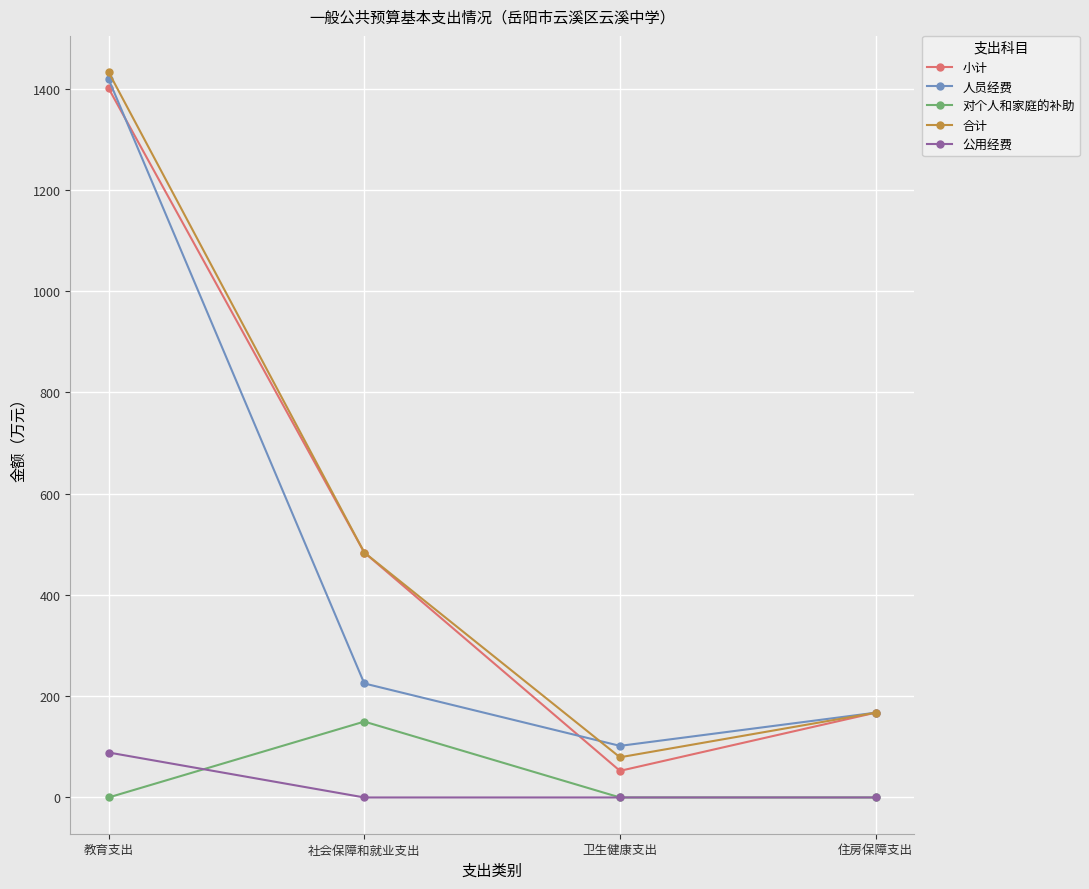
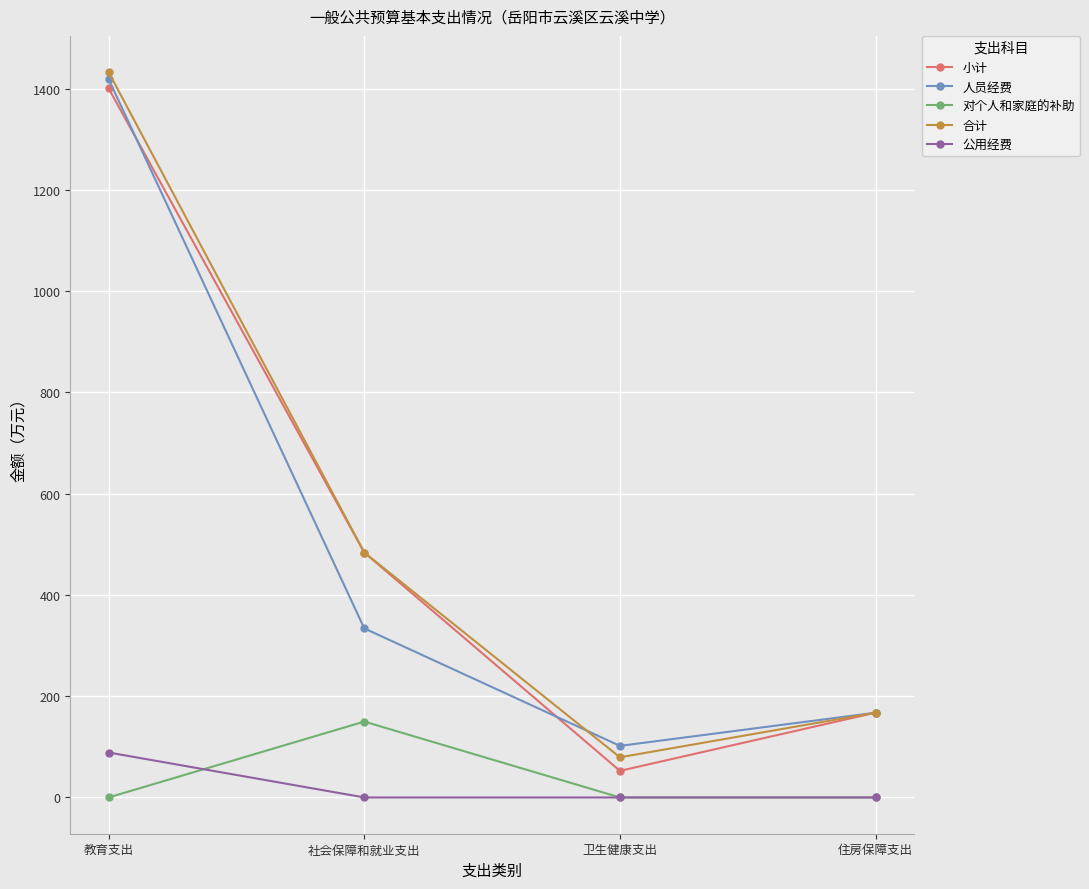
  {
    "小计": {
      "教育支出": 1400,
      "卫生健康支出": 50
    },
    "人员经费": {
      "教育支出": 1420,
-     "社会保障和就业支出": 230,
+     "社会保障和就业支出": 330,
      "卫生健康支出": 100
    },
    "对个人和家庭的补助": {
      "教育支出": 0,
      "社会保障和就业支出": 150
    },
    "合计": {
      "教育支出": 1430,
      "卫生健康支出": 80
    },
    "公用经费": {
      "教育支出": 90,
      "社会保障和就业支出": 0
    }
  }
